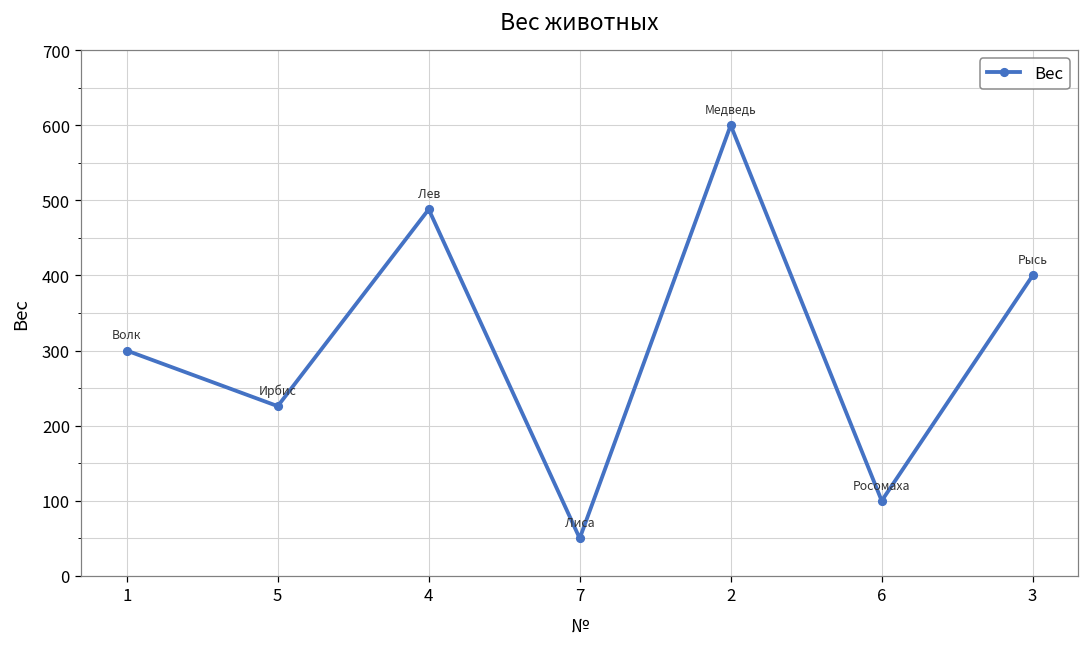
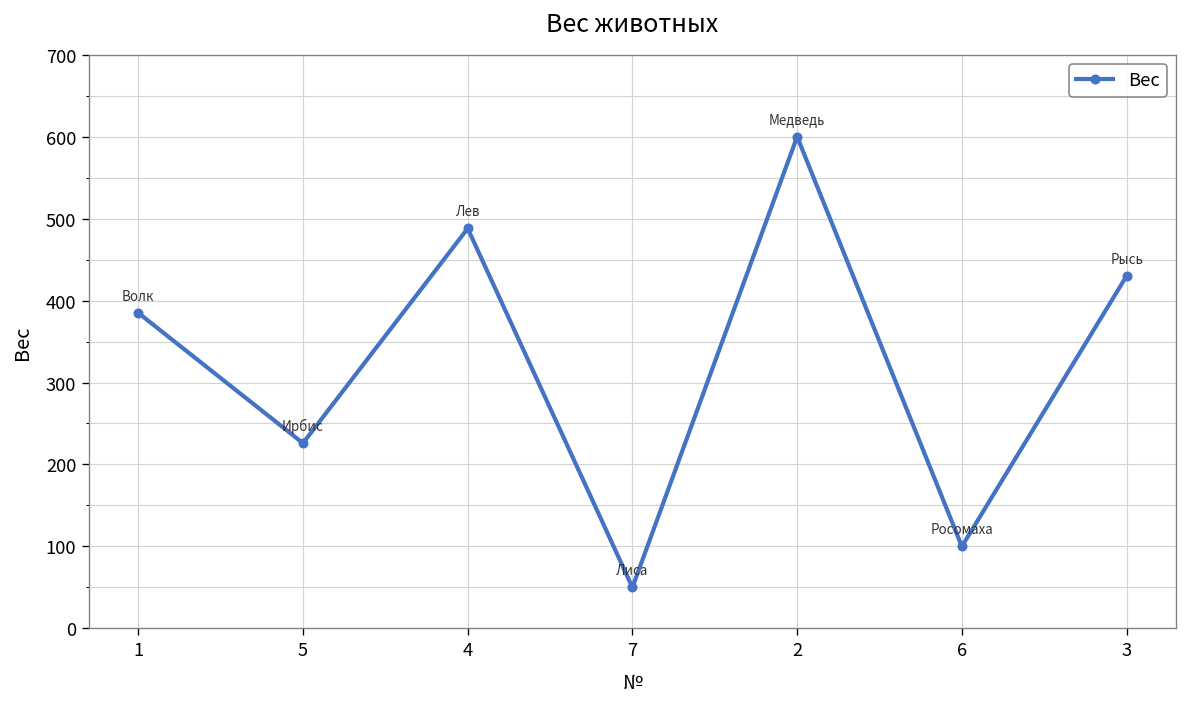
  {
-   "1": 300,
+   "1": 390,
    "5": 230,
    "4": 490,
    "7": 50,
    "2": 600,
    "6": 100,
-   "3": 400
+   "3": 430
  }
